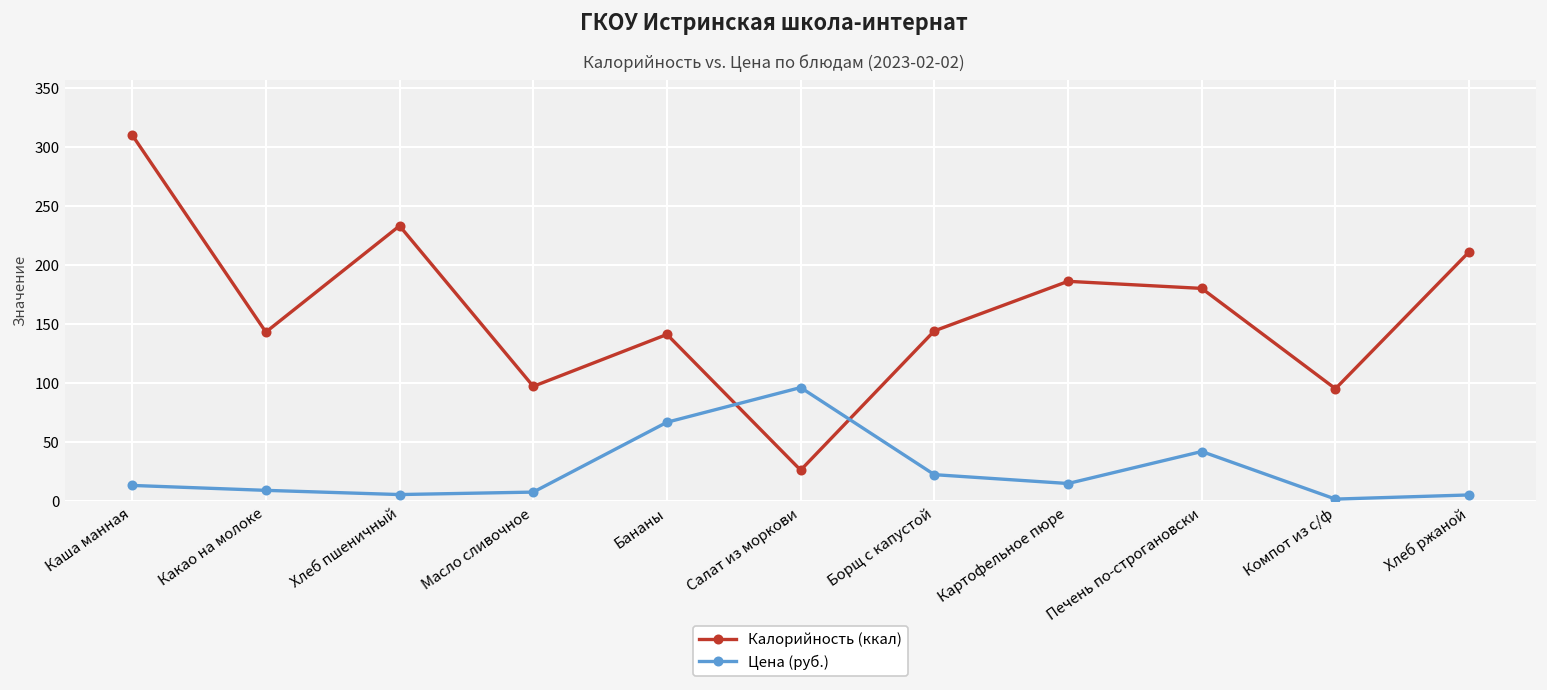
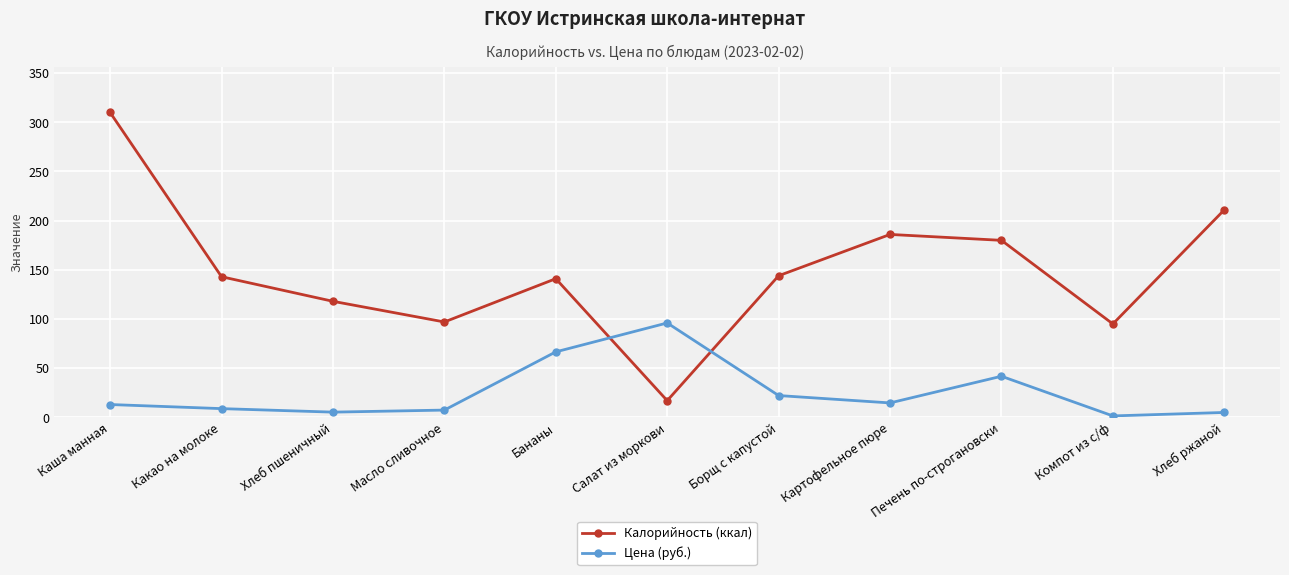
  {
    "Калорийность (ккал)": {
      "Каша манная": 310,
      "Какао на молоке": 140,
-     "Хлеб пшеничный": 230,
+     "Хлеб пшеничный": 120,
      "Масло сливочное": 100,
      "Бананы": 140,
-     "Салат из моркови": 30,
+     "Салат из моркови": 20,
      "Борщ с капустой": 140,
      "Картофельное пюре": 190,
      "Печень по-строгановски": 180,
      "Компот из с/ф": 100,
      "Хлеб ржаной": 210
    },
    "Цена (руб.)": {
      "Каша манная": 10,
      "Какао на молоке": 10,
      "Хлеб пшеничный": 10,
      "Масло сливочное": 10,
      "Бананы": 70,
      "Салат из моркови": 100,
      "Борщ с капустой": 20,
      "Картофельное пюре": 10,
      "Печень по-строгановски": 40,
      "Компот из с/ф": 0,
      "Хлеб ржаной": 10
    }
  }
